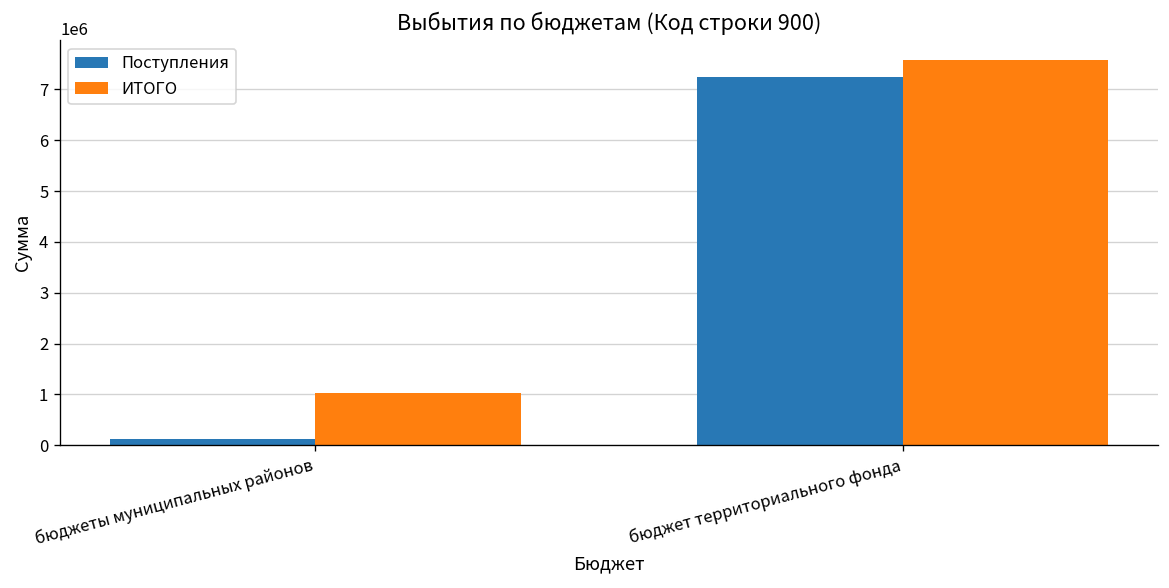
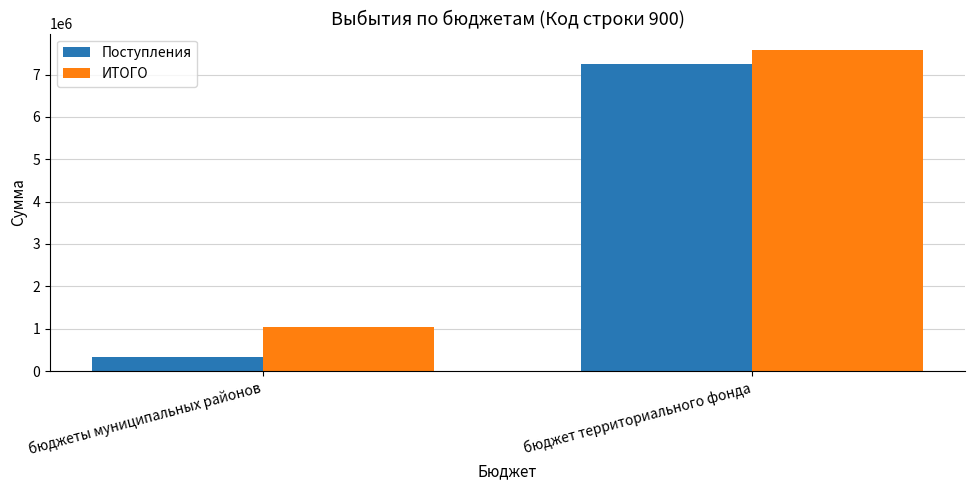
  {
    "Поступления": {
-     "бюджеты муниципальных районов": 100000,
+     "бюджеты муниципальных районов": 300000,
      "бюджет территориального фонда": 7200000
    },
    "ИТОГО": {
      "бюджеты муниципальных районов": 1000000,
      "бюджет территориального фонда": 7600000
    }
  }
